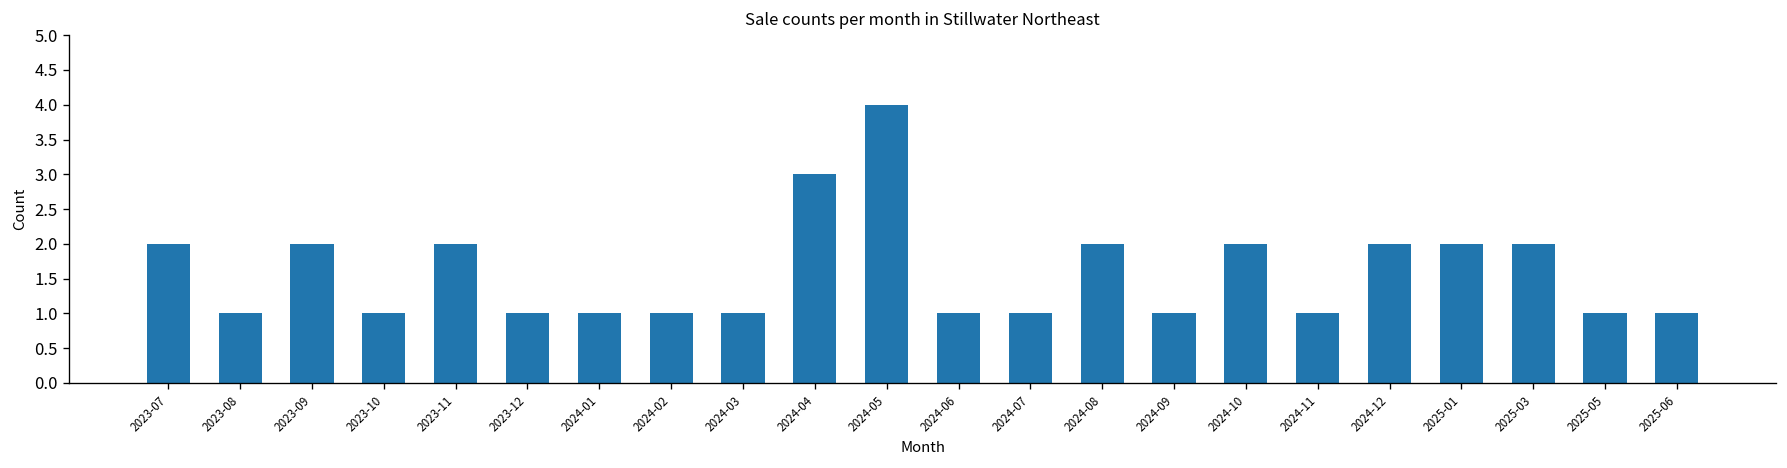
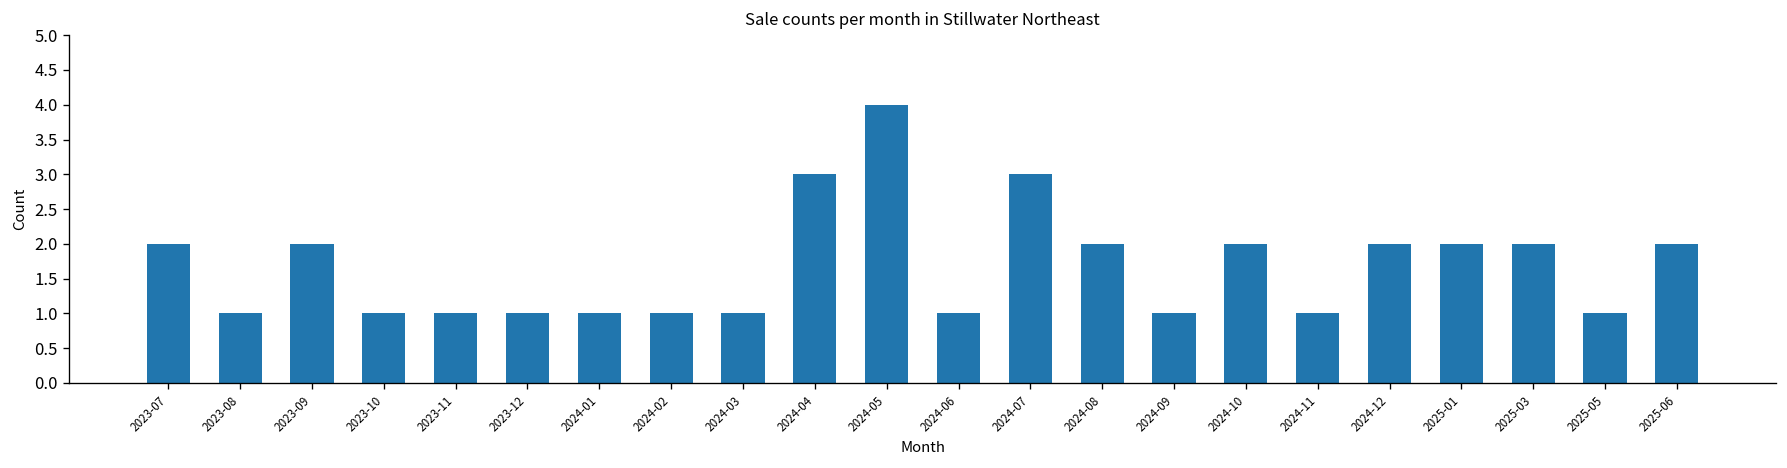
  {
    "2023-07": 2,
    "2023-08": 1,
    "2023-09": 2,
    "2023-10": 1,
-   "2023-11": 2,
+   "2023-11": 1,
    "2023-12": 1,
    "2024-01": 1,
    "2024-02": 1,
    "2024-03": 1,
    "2024-04": 3,
    "2024-05": 4,
    "2024-06": 1,
-   "2024-07": 1,
+   "2024-07": 3,
    "2024-08": 2,
    "2024-09": 1,
    "2024-10": 2,
    "2024-11": 1,
    "2024-12": 2,
    "2025-01": 2,
    "2025-03": 2,
    "2025-05": 1,
-   "2025-06": 1
+   "2025-06": 2
  }
